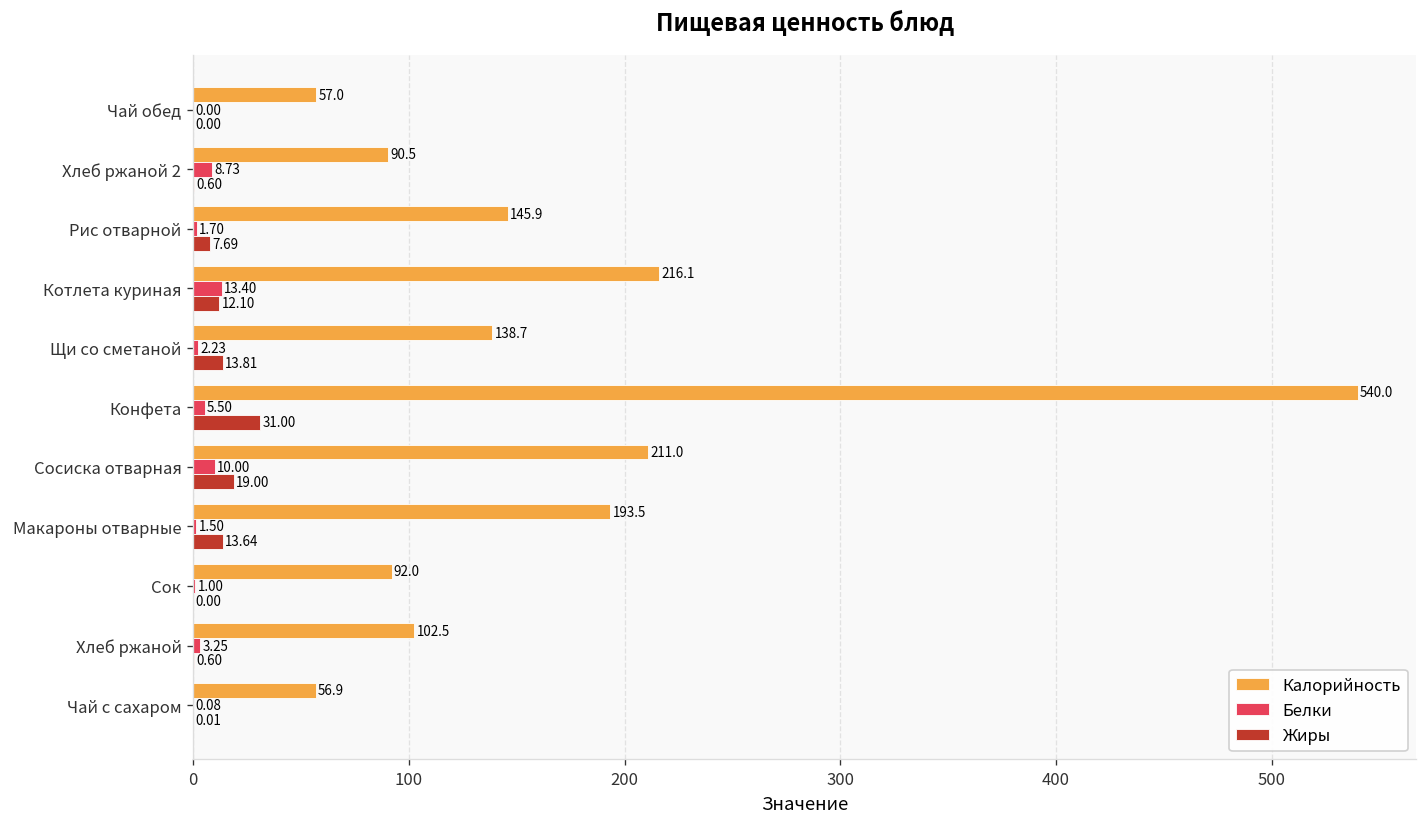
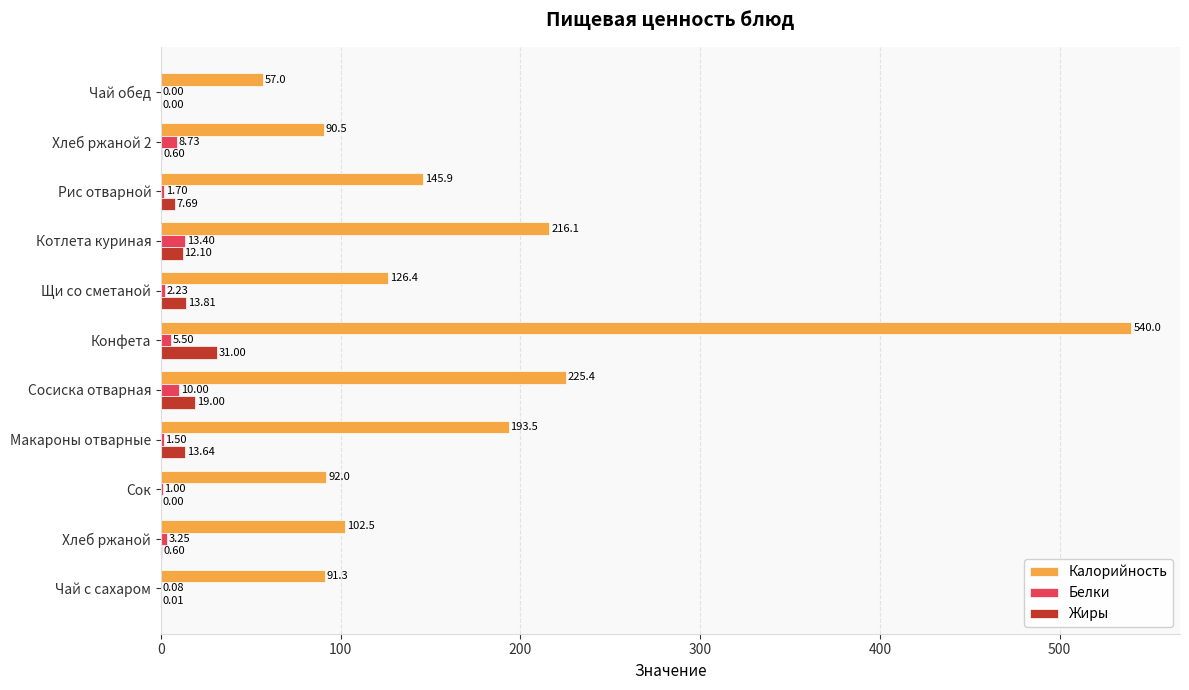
  {
    "Калорийность": {
      "Чай обед": 57.0,
      "Хлеб ржаной 2": 90.5,
      "Рис отварной": 145.9,
      "Котлета куриная": 216.1,
-     "Щи со сметаной": 138.7,
+     "Щи со сметаной": 126.4,
      "Конфета": 540.0,
-     "Сосиска отварная": 211.0,
+     "Сосиска отварная": 225.4,
      "Макароны отварные": 193.5,
      "Сок": 92.0,
      "Хлеб ржаной": 102.5,
-     "Чай с сахаром": 56.9
+     "Чай с сахаром": 91.3
    },
    "Белки": {
      "Чай обед": 0.00,
      "Хлеб ржаной 2": 8.73,
      "Рис отварной": 1.70,
      "Котлета куриная": 13.40,
      "Щи со сметаной": 2.23,
      "Конфета": 5.50,
      "Сосиска отварная": 10.00,
      "Макароны отварные": 1.50,
      "Сок": 1.00,
      "Хлеб ржаной": 3.25,
      "Чай с сахаром": 0.08
    },
    "Жиры": {
      "Чай обед": 0.00,
      "Хлеб ржаной 2": 0.60,
      "Рис отварной": 7.69,
      "Котлета куриная": 12.10,
      "Щи со сметаной": 13.81,
      "Конфета": 31.00,
      "Сосиска отварная": 19.00,
      "Макароны отварные": 13.64,
      "Сок": 0.00,
      "Хлеб ржаной": 0.60,
      "Чай с сахаром": 0.01
    }
  }
